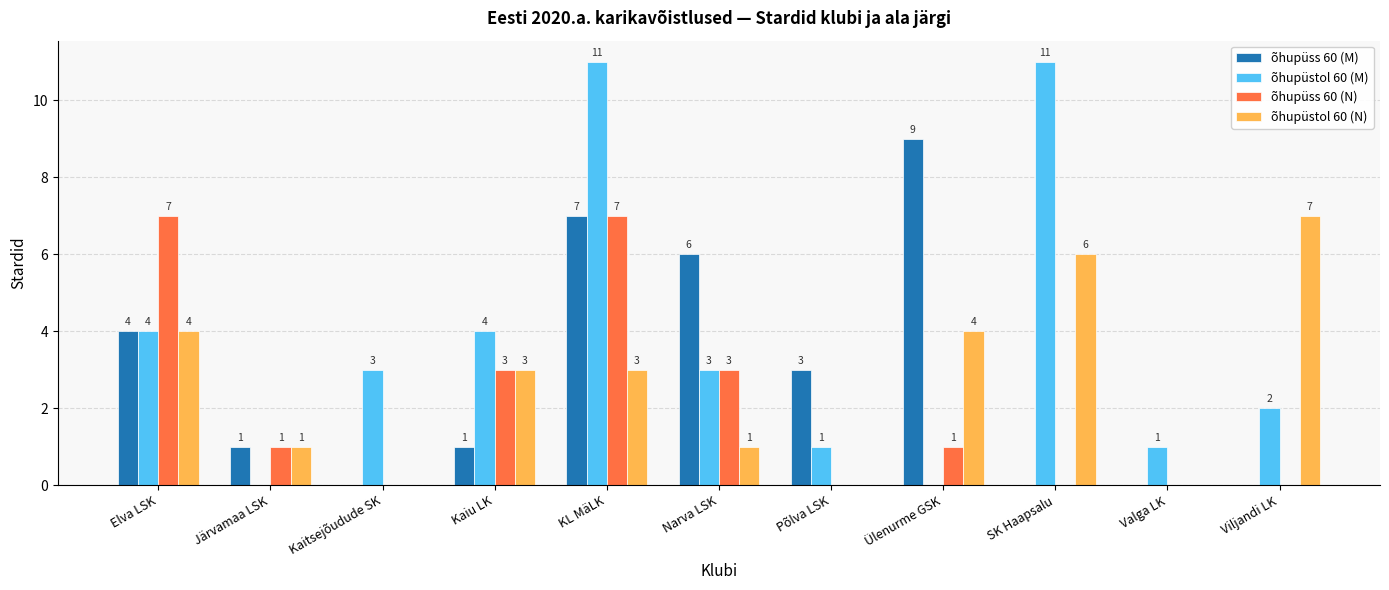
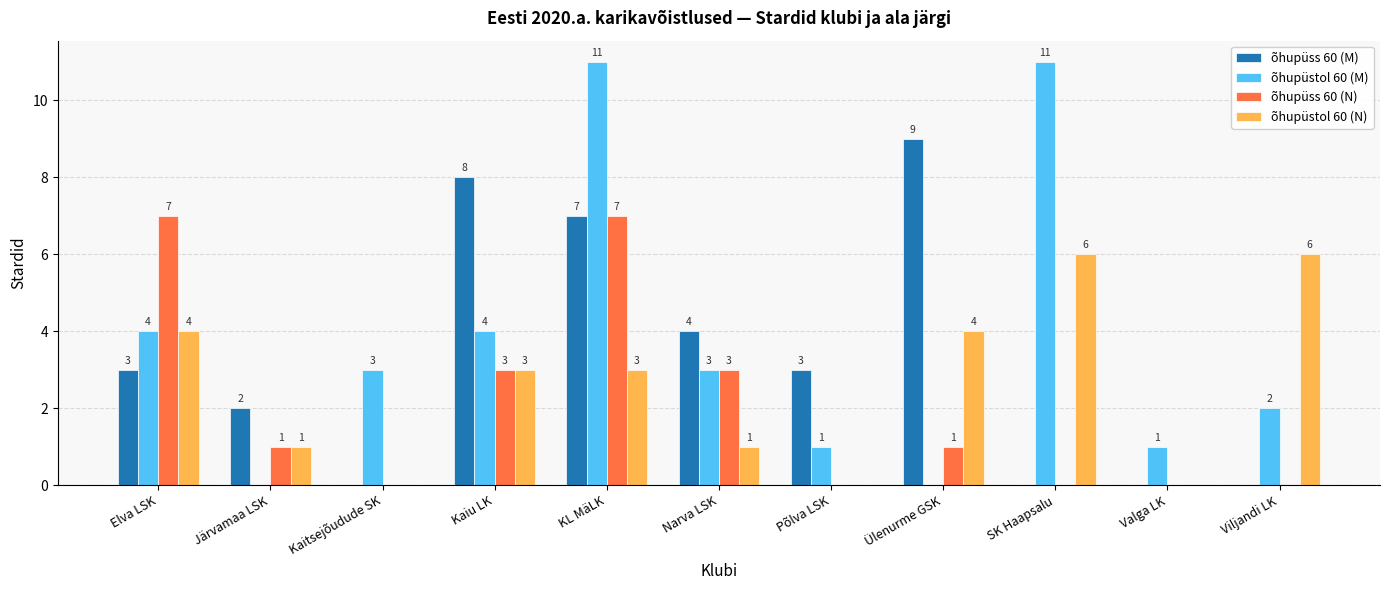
  {
    "õhupüss 60 (M)": {
-     "Elva LSK": 4,
-     "Järvamaa LSK": 1,
-     "Kaiu LK": 1,
+     "Elva LSK": 3,
+     "Järvamaa LSK": 2,
+     "Kaiu LK": 8,
      "KL MäLK": 7,
-     "Narva LSK": 6,
+     "Narva LSK": 4,
      "Põlva LSK": 3,
      "Ülenurme GSK": 9
    },
    "õhupüstol 60 (M)": {
      "Elva LSK": 4,
      "Kaitsejõudude SK": 3,
      "Kaiu LK": 4,
      "KL MäLK": 11,
      "Narva LSK": 3,
      "Põlva LSK": 1,
      "SK Haapsalu": 11,
      "Valga LK": 1,
      "Viljandi LK": 2
    },
    "õhupüss 60 (N)": {
      "Elva LSK": 7,
      "Järvamaa LSK": 1,
      "Kaiu LK": 3,
      "KL MäLK": 7,
      "Narva LSK": 3,
      "Ülenurme GSK": 1
    },
    "õhupüstol 60 (N)": {
      "Elva LSK": 4,
      "Järvamaa LSK": 1,
      "Kaiu LK": 3,
      "KL MäLK": 3,
      "Narva LSK": 1,
      "Ülenurme GSK": 4,
      "SK Haapsalu": 6,
-     "Viljandi LK": 7
+     "Viljandi LK": 6
    }
  }
